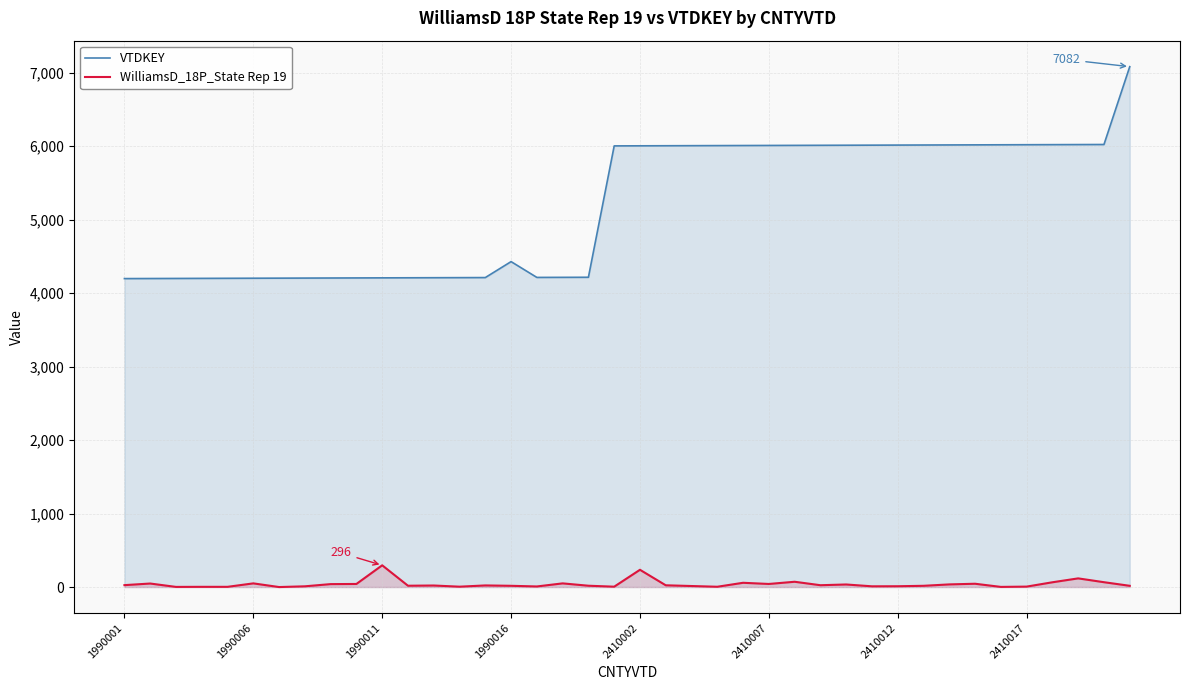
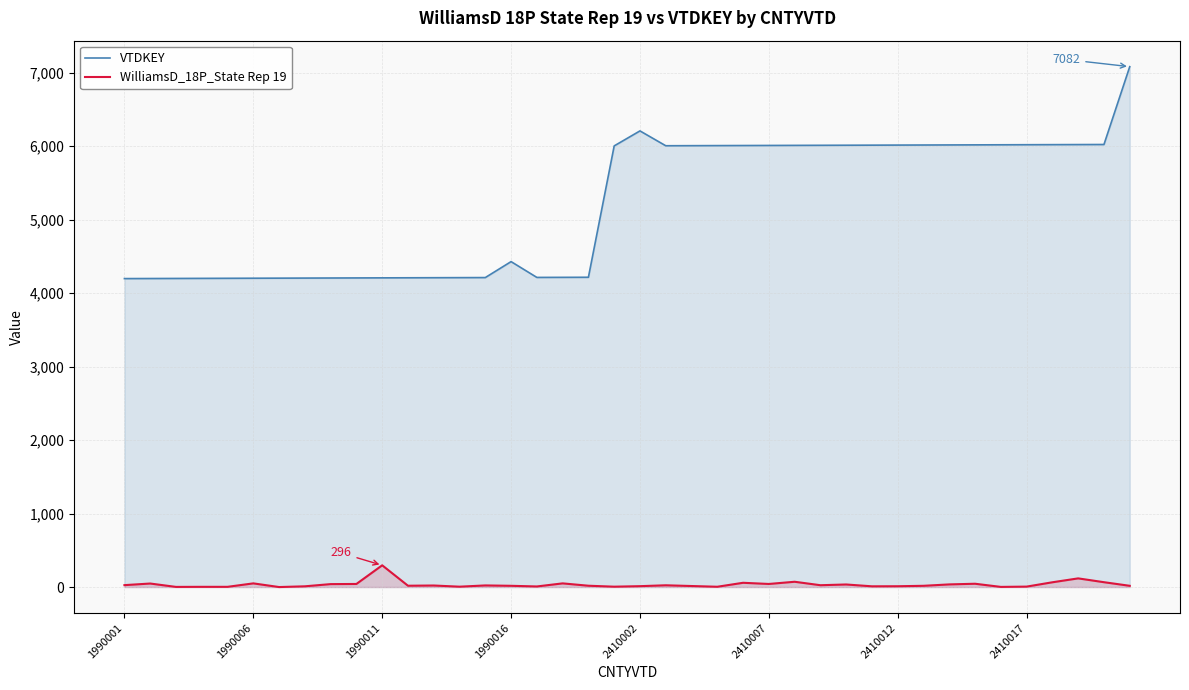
  {
    "VTDKEY": {
      "1990001": "4,200",
      "1990006": "4,200",
      "1990011": "4,200",
      "1990016": "4,400",
-     "2410002": "6,000",
+     "2410002": "6,200",
      "2410007": "6,000",
      "2410012": "6,000",
      "2410017": "6,000"
    },
    "WilliamsD_18P_State Rep 19": {
      "1990001": "0",
      "1990006": "100",
      "1990016": "0",
-     "2410002": "200",
+     "2410002": "0",
      "2410007": "0",
      "2410012": "0",
      "2410017": "0"
    }
  }
